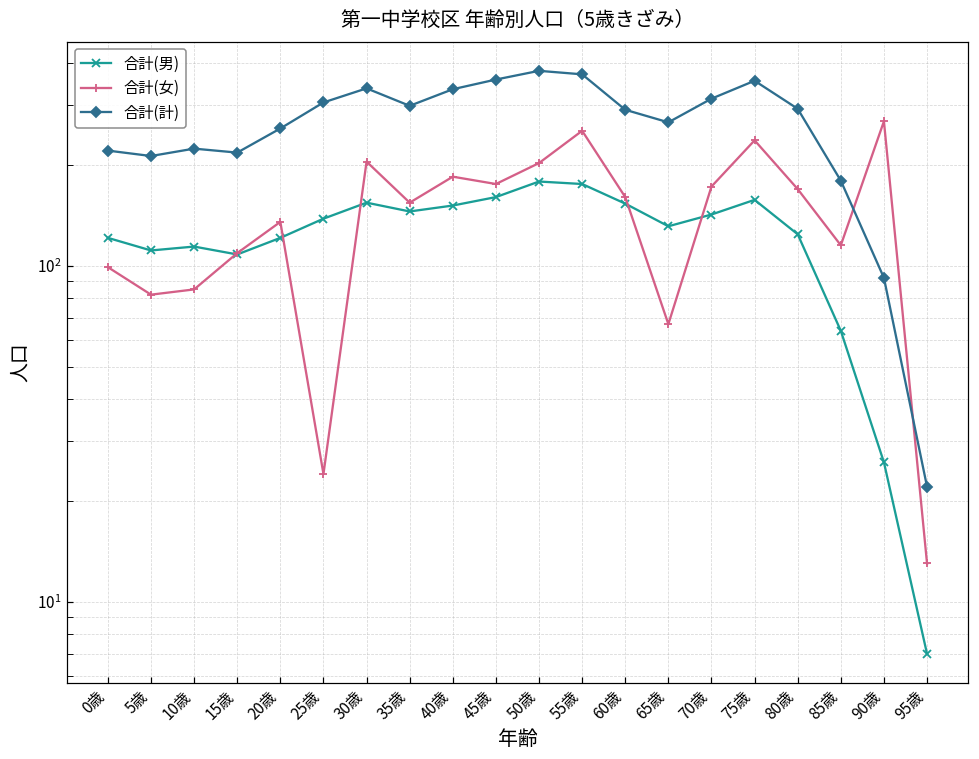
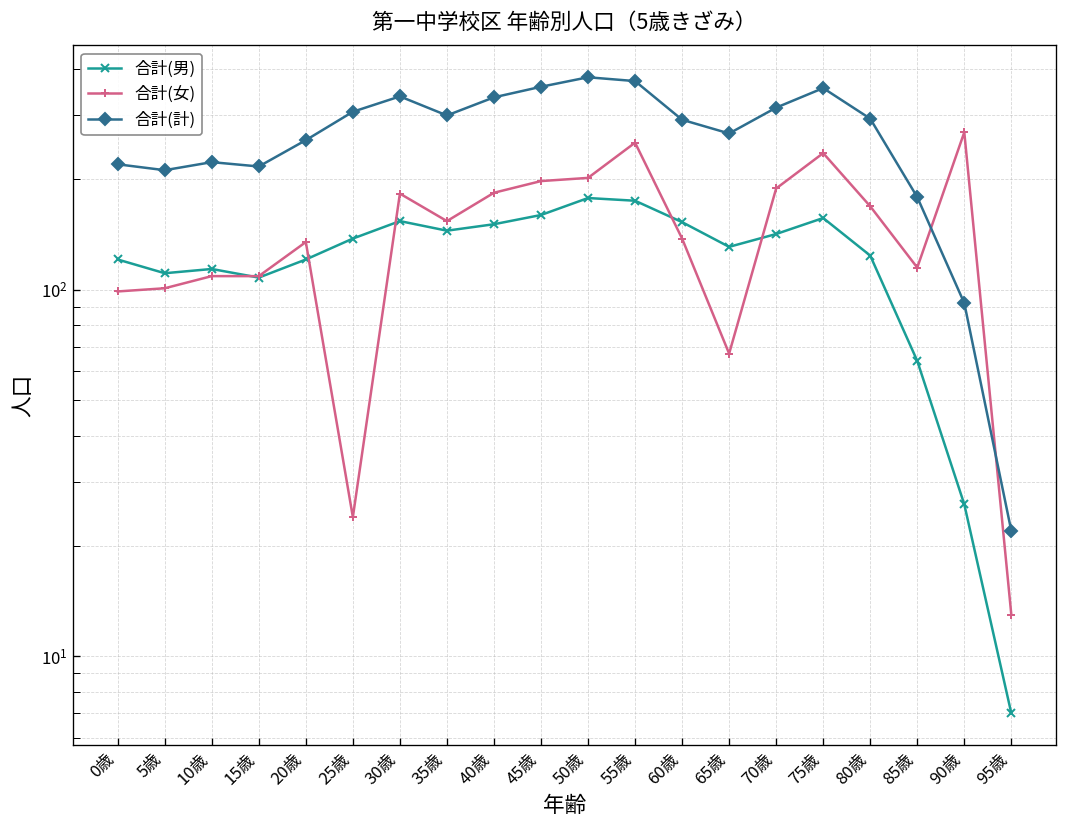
  {
    "合計(女)": {
      "0歳": 99,
-     "5歳": 82,
-     "10歳": 85,
+     "5歳": 101,
+     "10歳": 109,
      "20歳": 140,
      "25歳": 24,
-     "30歳": 200,
+     "30歳": 180,
      "35歳": 150,
      "40歳": 180,
-     "45歳": 180,
+     "45歳": 200,
      "50歳": 200,
      "55歳": 250,
-     "60歳": 160,
+     "60歳": 140,
      "65歳": 67,
-     "70歳": 170,
+     "70歳": 190,
      "75歳": 240,
      "80歳": 170,
      "85歳": 115,
      "90歳": 270,
      "95歳": 13
    }
  }
